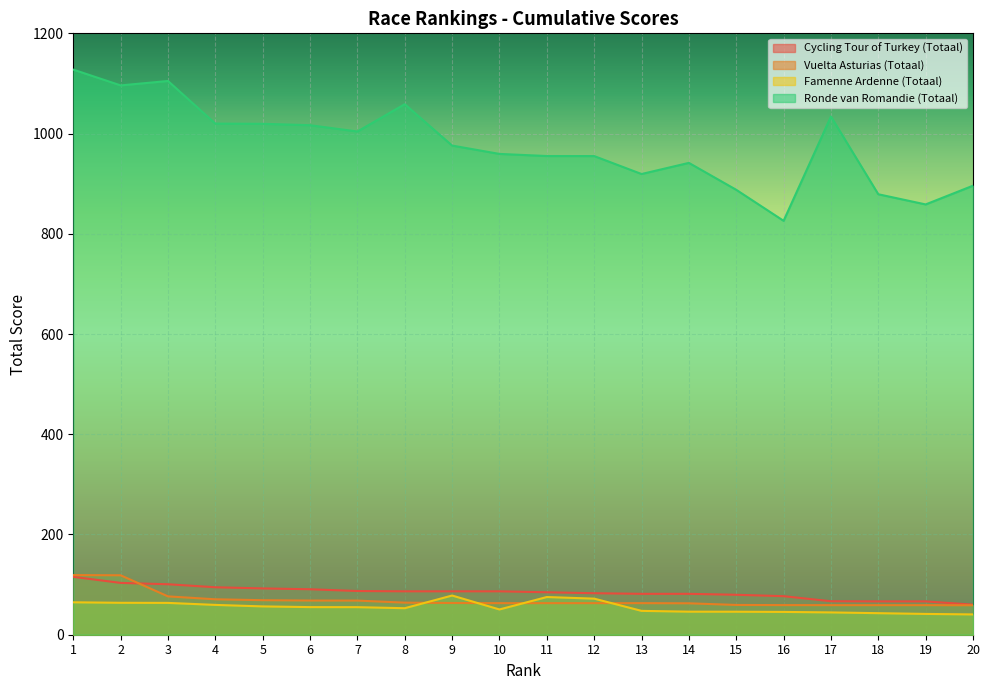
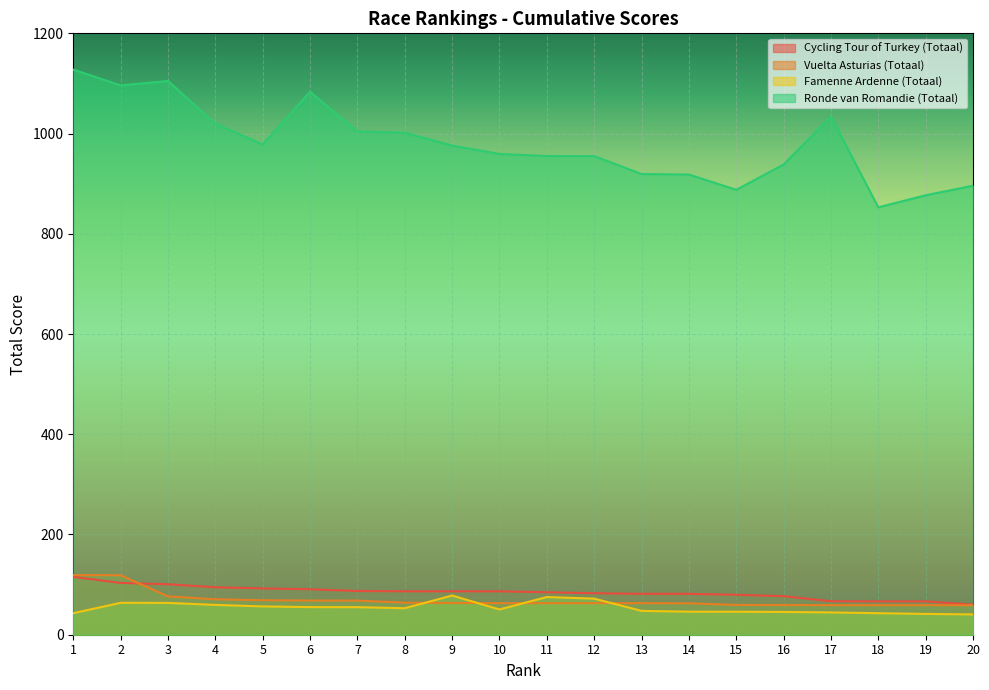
  {
    "Famenne Ardenne (Totaal)": {
-     "1": 60,
+     "1": 40,
      "2": 60,
      "3": 60,
      "4": 60,
      "5": 60,
      "6": 60,
      "7": 60,
      "8": 50,
      "9": 80,
      "10": 50,
      "11": 80,
      "12": 70,
      "13": 50,
      "14": 50,
      "15": 50,
      "16": 50,
      "17": 40,
      "18": 40,
      "19": 40,
      "20": 40
    },
    "Ronde van Romandie (Totaal)": {
      "1": 1130,
      "2": 1100,
      "3": 1100,
      "4": 1020,
-     "5": 1020,
-     "6": 1020,
+     "5": 980,
+     "6": 1080,
      "7": 1000,
-     "8": 1060,
+     "8": 1000,
      "9": 980,
      "10": 960,
      "11": 960,
      "12": 960,
      "13": 920,
-     "14": 940,
+     "14": 920,
      "15": 890,
-     "16": 830,
+     "16": 940,
      "17": 1030,
-     "18": 880,
-     "19": 860,
+     "18": 850,
+     "19": 880,
      "20": 900
    }
  }
